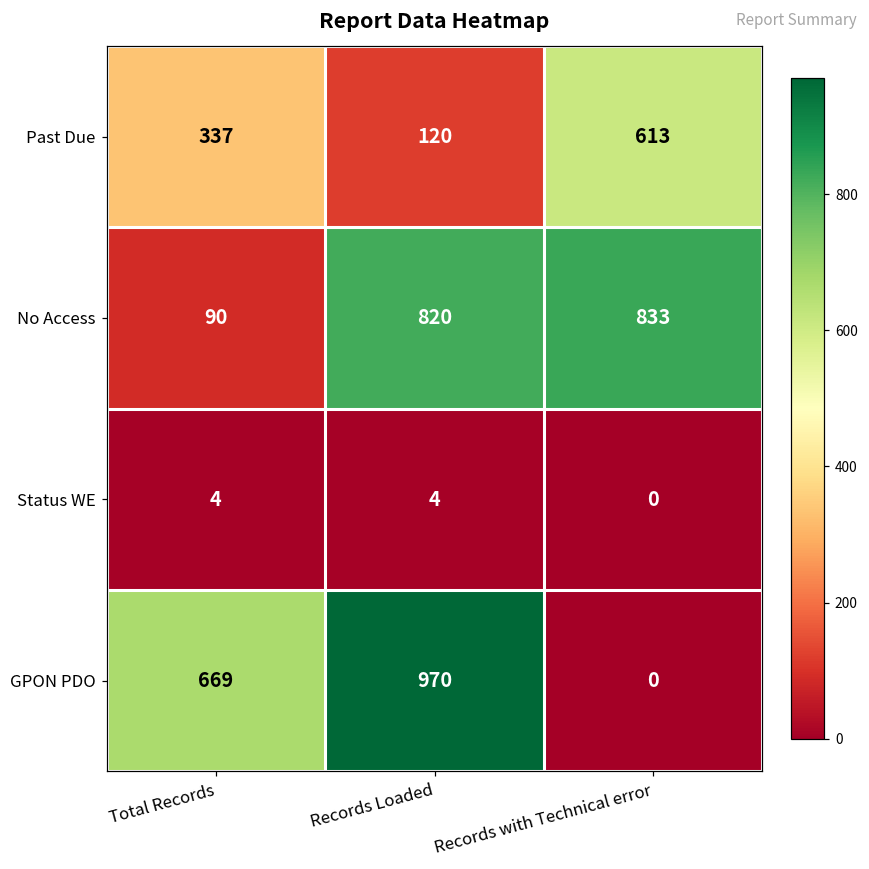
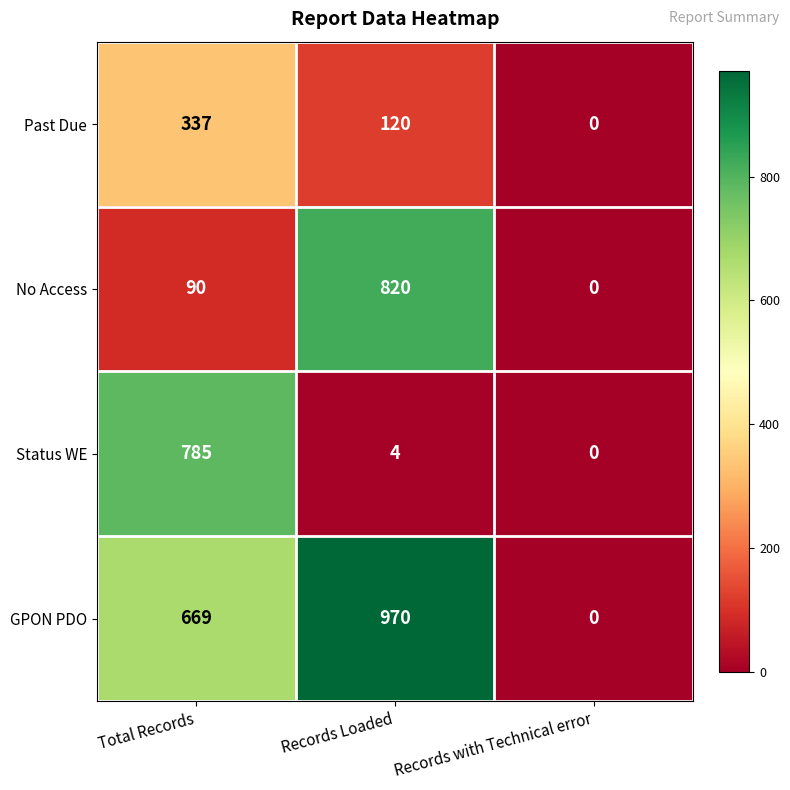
  {
    "Past Due": {
      "Total Records": 337,
      "Records Loaded": 120,
-     "Records with Technical error": 613
+     "Records with Technical error": 0
    },
    "No Access": {
      "Total Records": 90,
      "Records Loaded": 820,
-     "Records with Technical error": 833
+     "Records with Technical error": 0
    },
    "Status WE": {
-     "Total Records": 4,
+     "Total Records": 785,
      "Records Loaded": 4,
      "Records with Technical error": 0
    },
    "GPON PDO": {
      "Total Records": 669,
      "Records Loaded": 970,
      "Records with Technical error": 0
    }
  }
